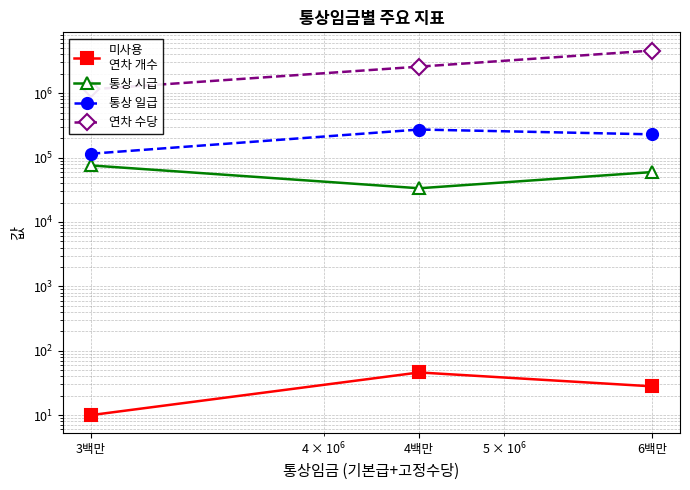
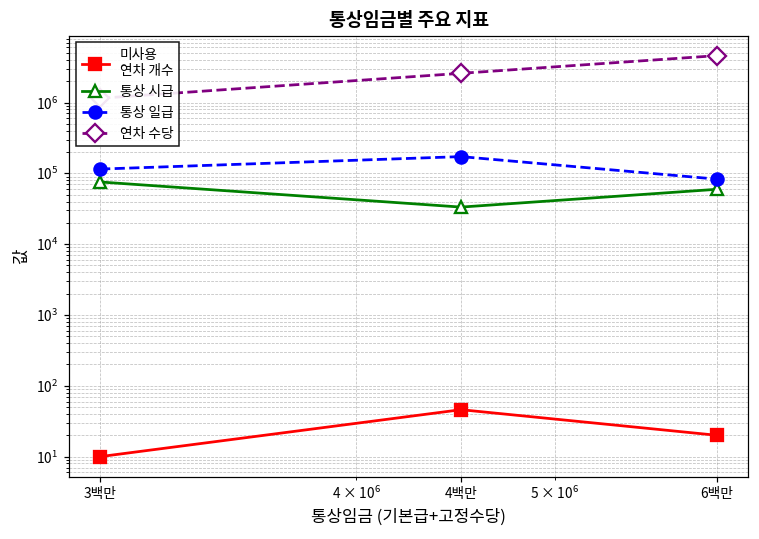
  {
    "미사용 연차 개수": {
      "3백만": 10,
      "4백만": 50,
-     "6백만": 30
+     "6백만": 20
    },
    "통상 시급": {
      "3백만": 80000,
      "4백만": 30000,
      "6백만": 60000
    },
    "통상 일급": {
      "3백만": 110000,
-     "4백만": 270000,
-     "6백만": 230000
+     "4백만": 170000,
+     "6백만": 80000
    },
    "연차 수당": {
      "4백만": 2600000,
      "6백만": 5000000
    }
  }
